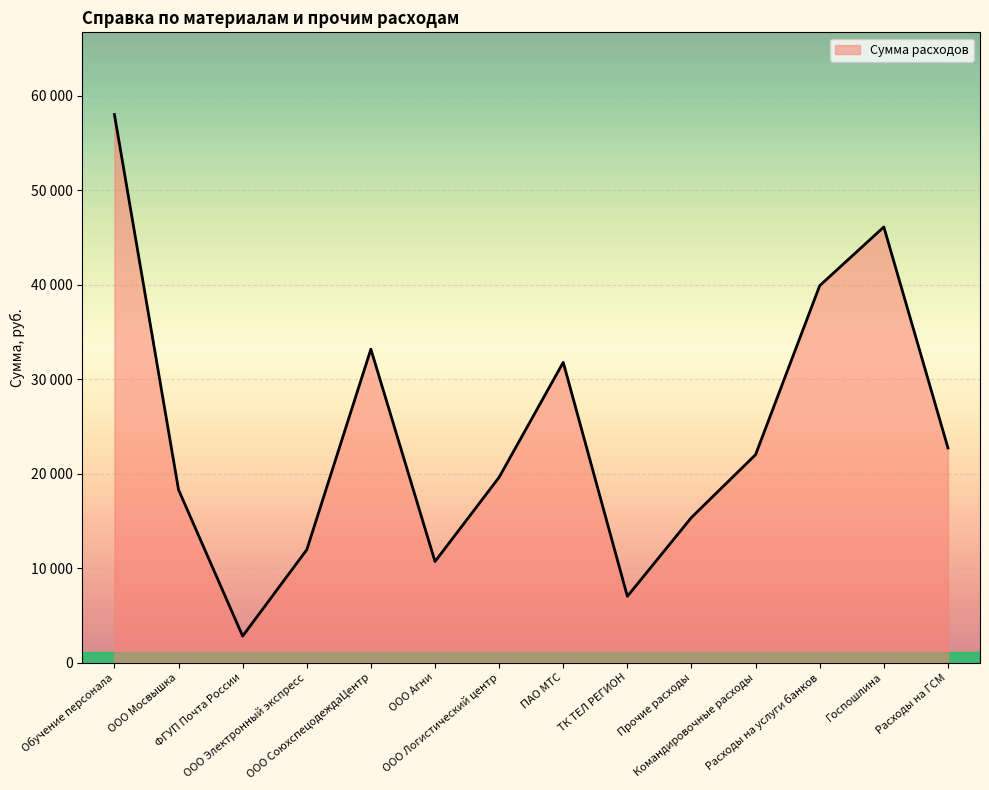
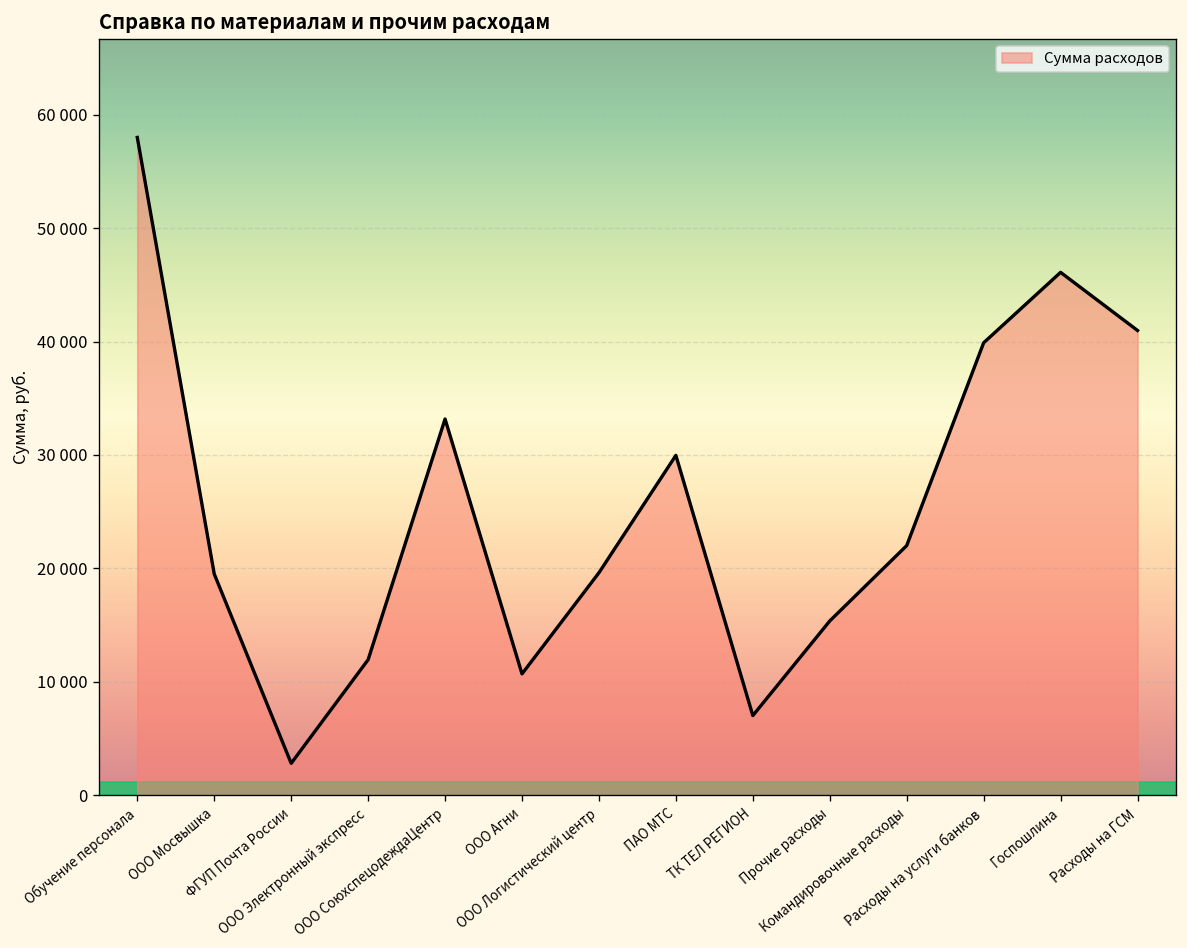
  {
    "Обучение персонала": 58000,
-   "ООО Мосвышка": 18000,
+   "ООО Мосвышка": 20000,
    "ФГУП Почта России": 3000,
    "ООО Электронный экспресс": 12000,
    "ООО СоюхспецодеждаЦентр": 33000,
    "ООО Агни": 11000,
    "ООО Логистический центр": 20000,
-   "ПАО МТС": 32000,
+   "ПАО МТС": 30000,
    "ТК ТЕЛ РЕГИОН": 7000,
    "Прочие расходы": 15000,
    "Командировочные расходы": 22000,
    "Расходы на услуги банков": 40000,
    "Госпошлина": 46000,
-   "Расходы на ГСМ": 23000
+   "Расходы на ГСМ": 41000
  }
